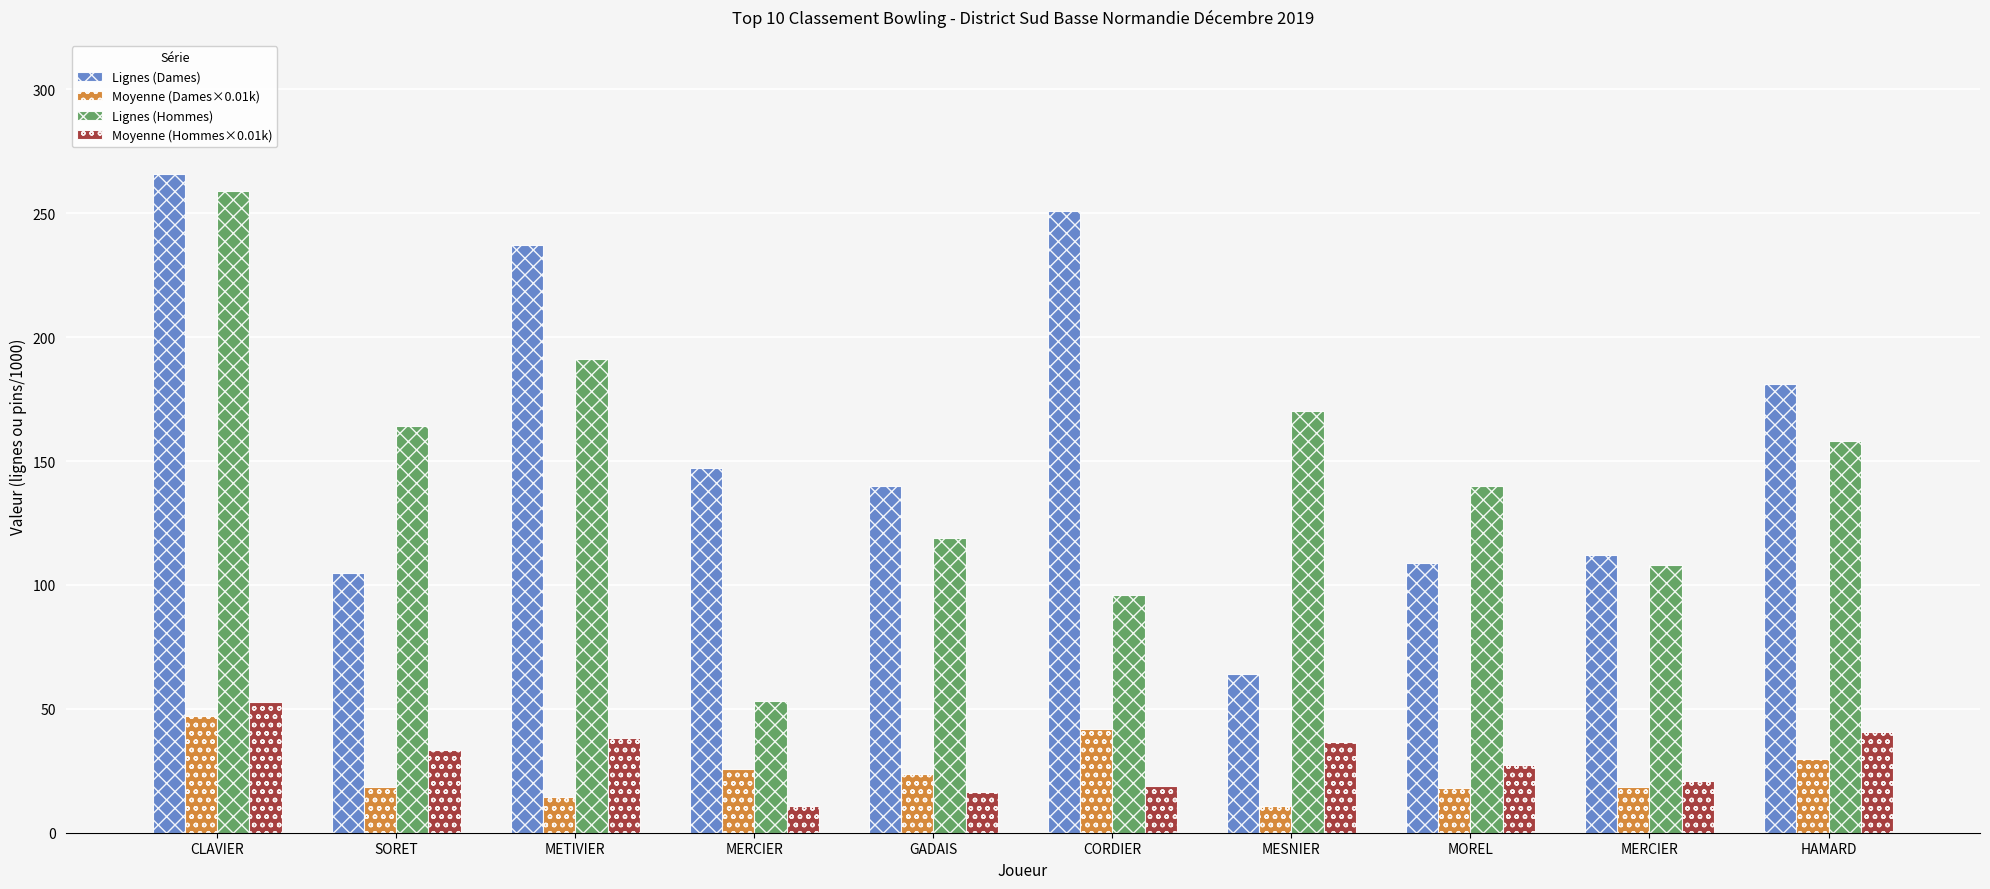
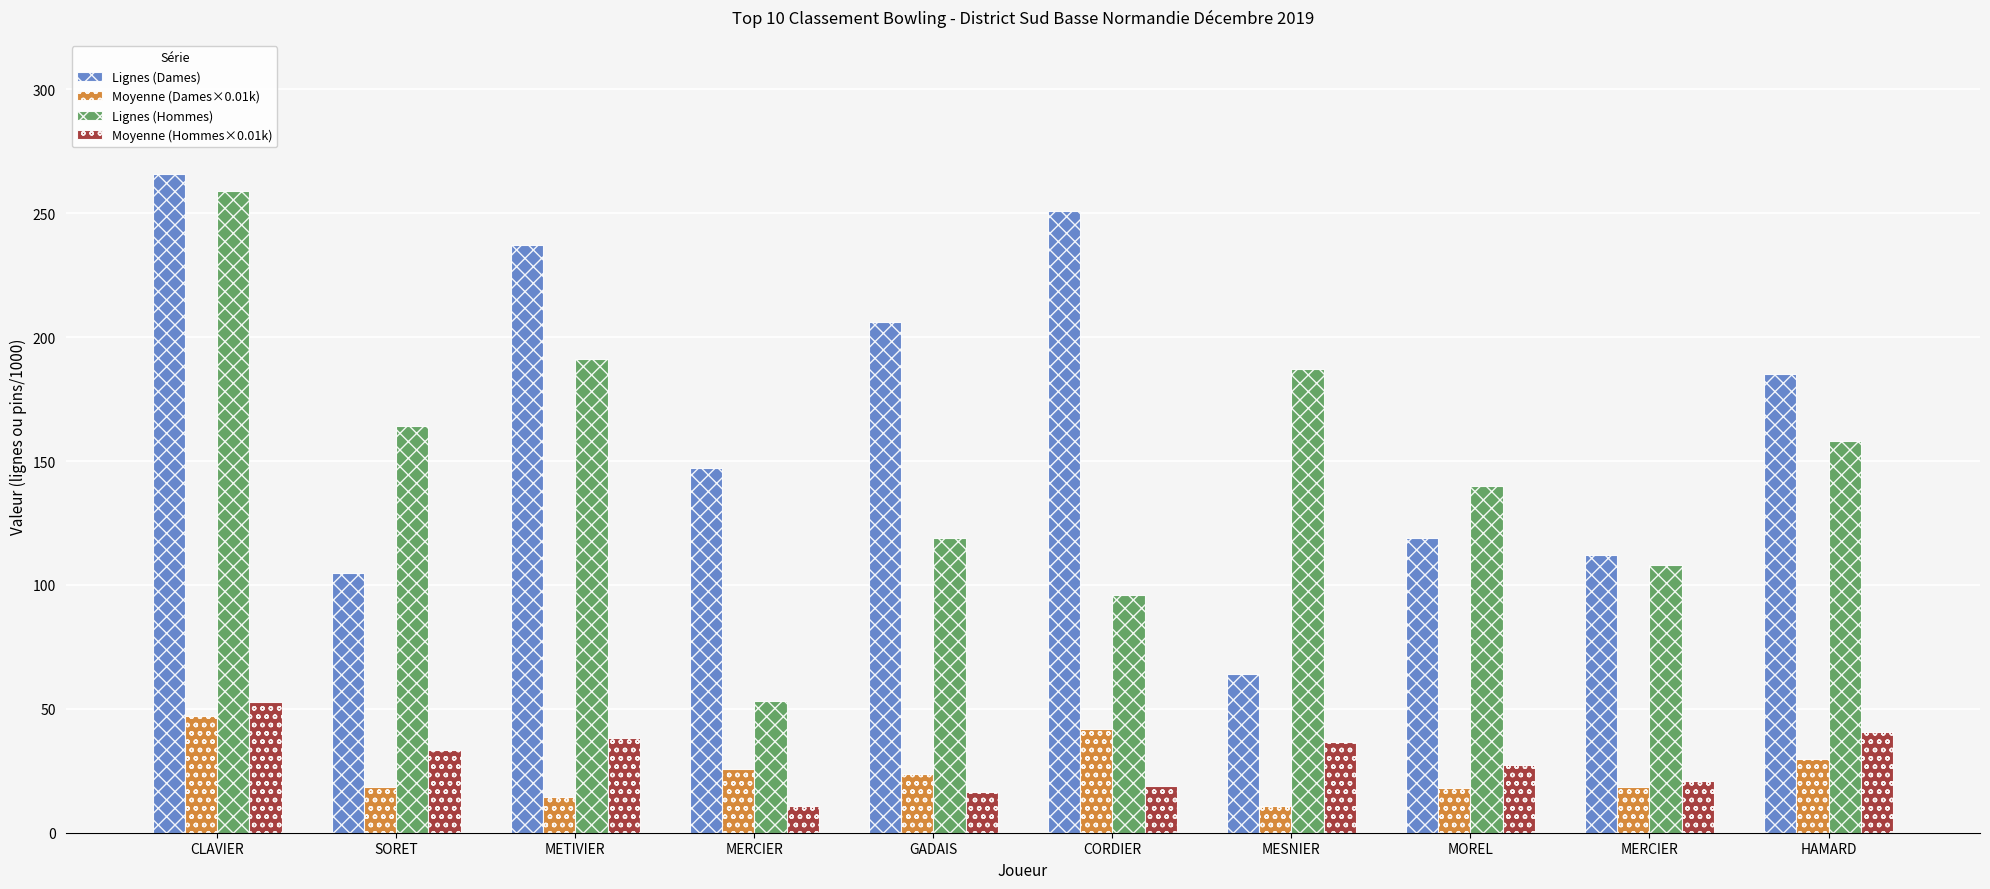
  {
    "Lignes (Dames)": {
      "CLAVIER": 266,
      "SORET": 105,
      "METIVIER": 237,
-     "GADAIS": 140,
+     "GADAIS": 206,
      "CORDIER": 251,
      "MESNIER": 64,
-     "MOREL": 109,
-     "HAMARD": 181
+     "MOREL": 119,
+     "HAMARD": 185
    },
    "Moyenne (Dames×0.01k)": {
      "CLAVIER": 47,
      "SORET": 19,
      "METIVIER": 15,
      "GADAIS": 24,
      "CORDIER": 42,
      "MESNIER": 11,
      "MOREL": 18,
      "HAMARD": 30
    },
    "Lignes (Hommes)": {
      "CLAVIER": 259,
      "SORET": 164,
      "METIVIER": 191,
      "GADAIS": 119,
      "CORDIER": 96,
-     "MESNIER": 170,
+     "MESNIER": 187,
      "MOREL": 140,
      "HAMARD": 158
    },
    "Moyenne (Hommes×0.01k)": {
      "CLAVIER": 53,
      "SORET": 33,
      "METIVIER": 38,
      "GADAIS": 16,
      "CORDIER": 19,
      "MESNIER": 37,
      "MOREL": 27,
      "HAMARD": 41
    }
  }
